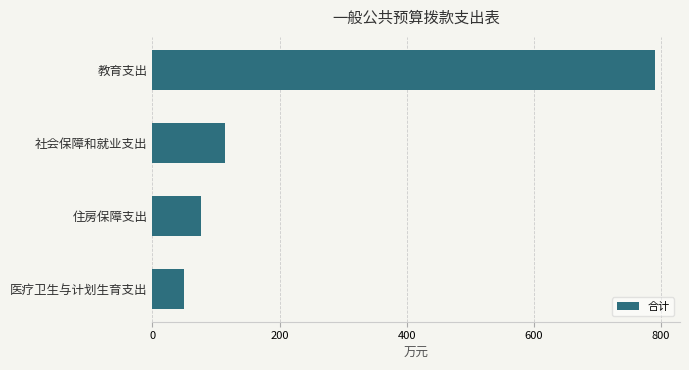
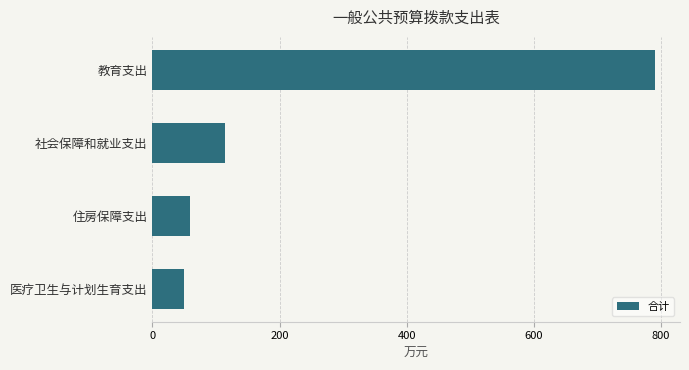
  {
    "教育支出": 790,
    "社会保障和就业支出": 110,
-   "住房保障支出": 80,
+   "住房保障支出": 60,
    "医疗卫生与计划生育支出": 50
  }
